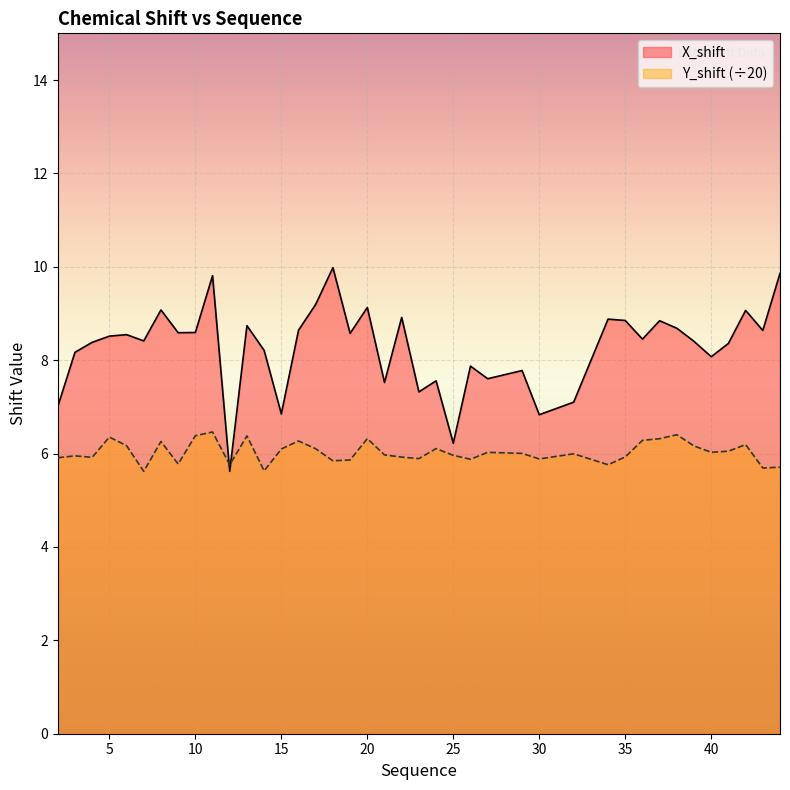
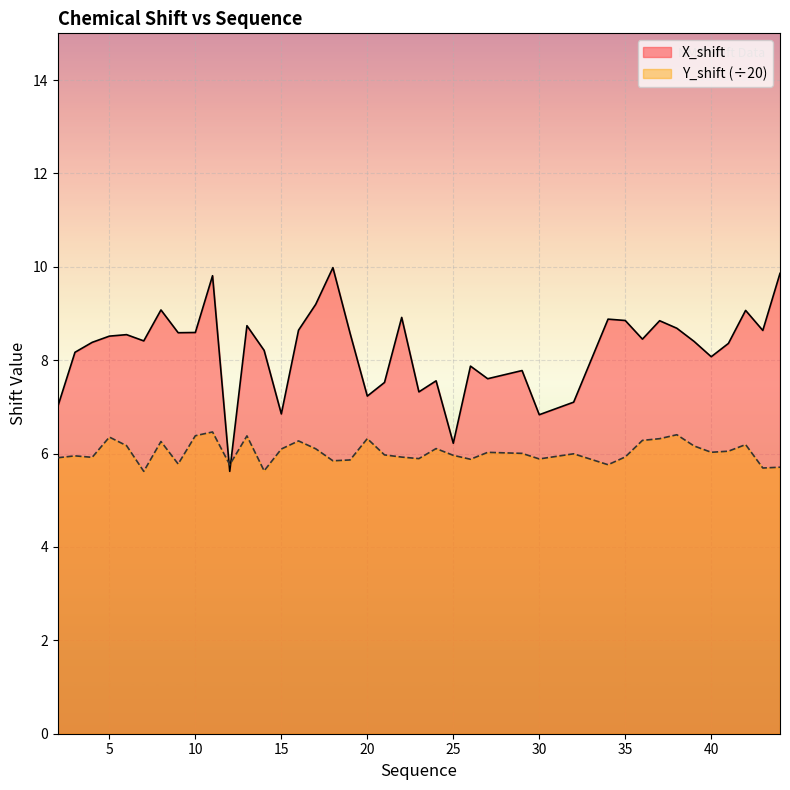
  {
    "X_shift": {
      "5": 8.5,
      "10": 8.6,
      "15": 6.8,
-     "20": 9.1,
+     "20": 7.2,
      "25": 6.2,
      "30": 6.8,
      "35": 8.9,
      "40": 8.1
    },
    "Y_shift (÷20)": {
      "5": 6.4,
      "10": 6.4,
      "15": 6.1,
      "20": 6.3,
      "25": 6.0,
      "30": 5.9,
      "35": 5.9,
      "40": 6.0
    }
  }
